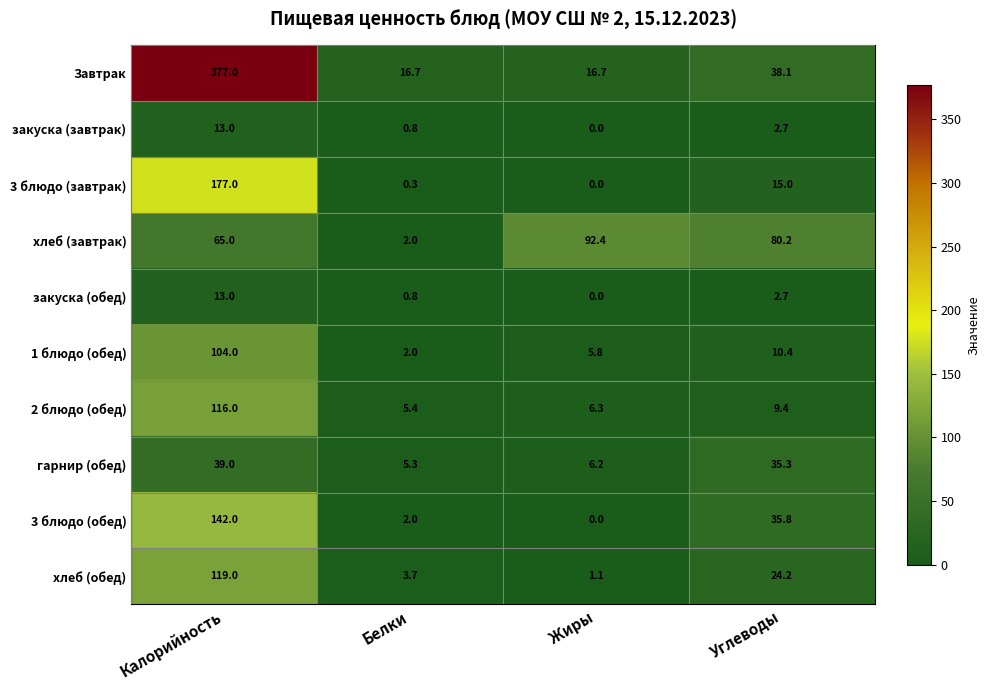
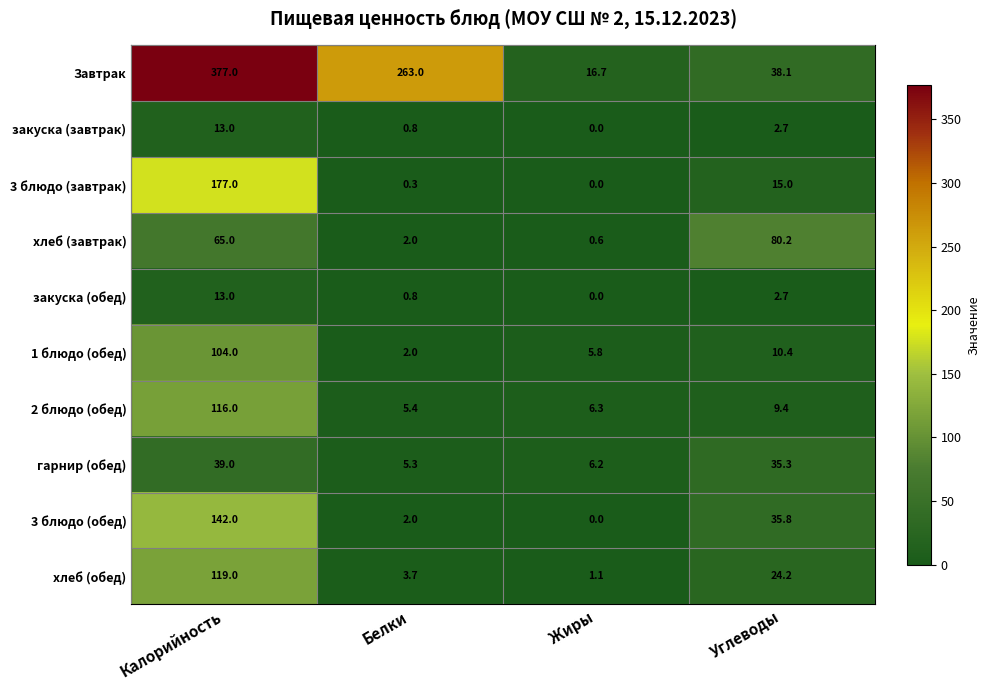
  {
    "Завтрак": {
      "Калорийность": 377.0,
-     "Белки": 16.7,
+     "Белки": 263.0,
      "Жиры": 16.7,
      "Углеводы": 38.1
    },
    "закуска (завтрак)": {
      "Калорийность": 13.0,
      "Белки": 0.8,
      "Жиры": 0.0,
      "Углеводы": 2.7
    },
    "3 блюдо (завтрак)": {
      "Калорийность": 177.0,
      "Белки": 0.3,
      "Жиры": 0.0,
      "Углеводы": 15.0
    },
    "хлеб (завтрак)": {
      "Калорийность": 65.0,
      "Белки": 2.0,
-     "Жиры": 92.4,
+     "Жиры": 0.6,
      "Углеводы": 80.2
    },
    "закуска (обед)": {
      "Калорийность": 13.0,
      "Белки": 0.8,
      "Жиры": 0.0,
      "Углеводы": 2.7
    },
    "1 блюдо (обед)": {
      "Калорийность": 104.0,
      "Белки": 2.0,
      "Жиры": 5.8,
      "Углеводы": 10.4
    },
    "2 блюдо (обед)": {
      "Калорийность": 116.0,
      "Белки": 5.4,
      "Жиры": 6.3,
      "Углеводы": 9.4
    },
    "гарнир (обед)": {
      "Калорийность": 39.0,
      "Белки": 5.3,
      "Жиры": 6.2,
      "Углеводы": 35.3
    },
    "3 блюдо (обед)": {
      "Калорийность": 142.0,
      "Белки": 2.0,
      "Жиры": 0.0,
      "Углеводы": 35.8
    },
    "хлеб (обед)": {
      "Калорийность": 119.0,
      "Белки": 3.7,
      "Жиры": 1.1,
      "Углеводы": 24.2
    }
  }
